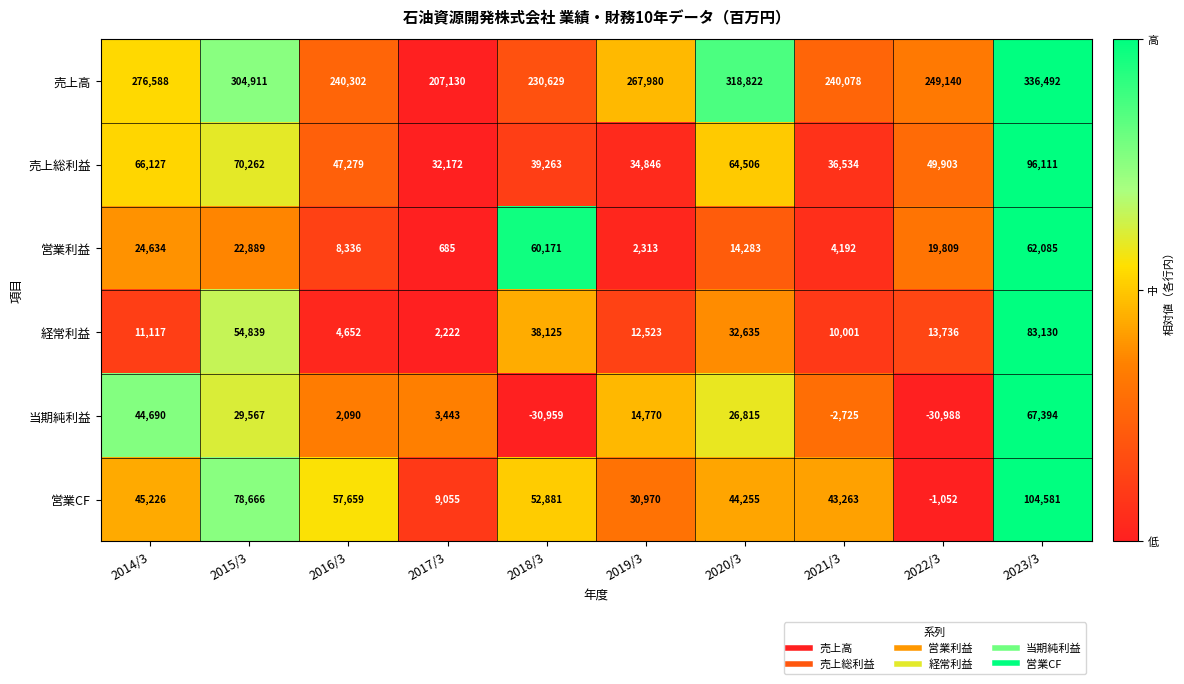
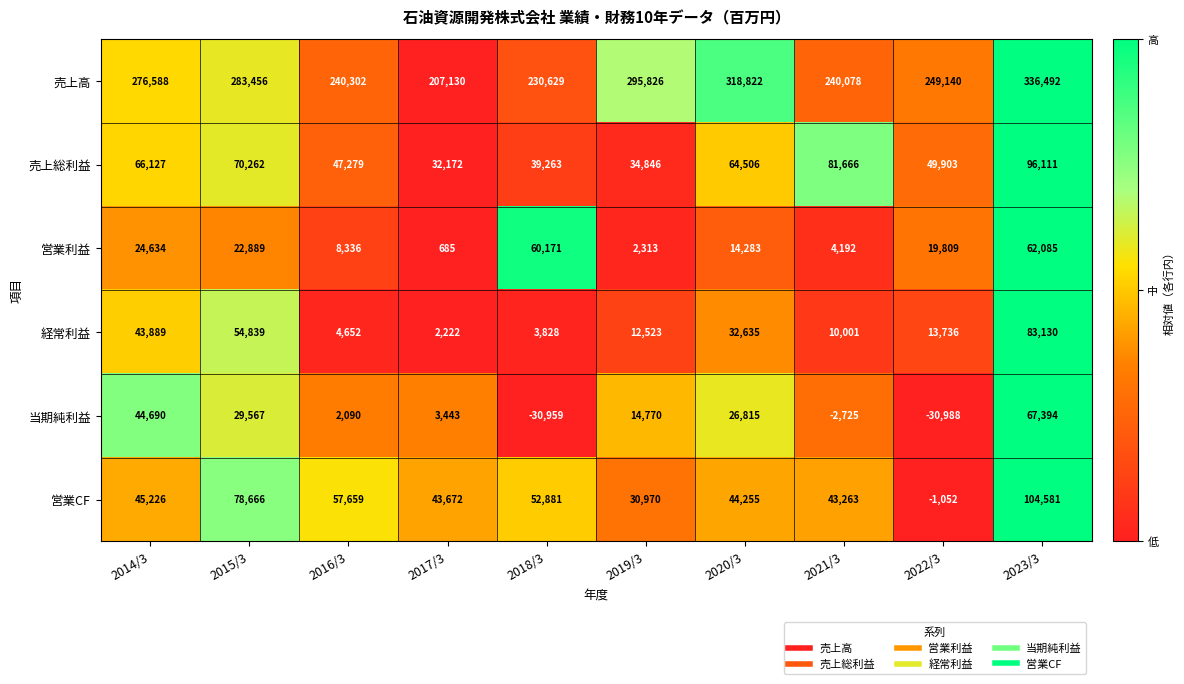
  {
    "売上高": {
      "2014/3": "276,588",
-     "2015/3": "304,911",
+     "2015/3": "283,456",
      "2016/3": "240,302",
      "2017/3": "207,130",
      "2018/3": "230,629",
-     "2019/3": "267,980",
+     "2019/3": "295,826",
      "2020/3": "318,822",
      "2021/3": "240,078",
      "2022/3": "249,140",
      "2023/3": "336,492"
    },
    "売上総利益": {
      "2014/3": "66,127",
      "2015/3": "70,262",
      "2016/3": "47,279",
      "2017/3": "32,172",
      "2018/3": "39,263",
      "2019/3": "34,846",
      "2020/3": "64,506",
-     "2021/3": "36,534",
+     "2021/3": "81,666",
      "2022/3": "49,903",
      "2023/3": "96,111"
    },
    "営業利益": {
      "2014/3": "24,634",
      "2015/3": "22,889",
      "2016/3": "8,336",
      "2017/3": "685",
      "2018/3": "60,171",
      "2019/3": "2,313",
      "2020/3": "14,283",
      "2021/3": "4,192",
      "2022/3": "19,809",
      "2023/3": "62,085"
    },
    "経常利益": {
-     "2014/3": "11,117",
+     "2014/3": "43,889",
      "2015/3": "54,839",
      "2016/3": "4,652",
      "2017/3": "2,222",
-     "2018/3": "38,125",
+     "2018/3": "3,828",
      "2019/3": "12,523",
      "2020/3": "32,635",
      "2021/3": "10,001",
      "2022/3": "13,736",
      "2023/3": "83,130"
    },
    "当期純利益": {
      "2014/3": "44,690",
      "2015/3": "29,567",
      "2016/3": "2,090",
      "2017/3": "3,443",
      "2018/3": "-30,959",
      "2019/3": "14,770",
      "2020/3": "26,815",
      "2021/3": "-2,725",
      "2022/3": "-30,988",
      "2023/3": "67,394"
    },
    "営業CF": {
      "2014/3": "45,226",
      "2015/3": "78,666",
      "2016/3": "57,659",
-     "2017/3": "9,055",
+     "2017/3": "43,672",
      "2018/3": "52,881",
      "2019/3": "30,970",
      "2020/3": "44,255",
      "2021/3": "43,263",
      "2022/3": "-1,052",
      "2023/3": "104,581"
    }
  }
